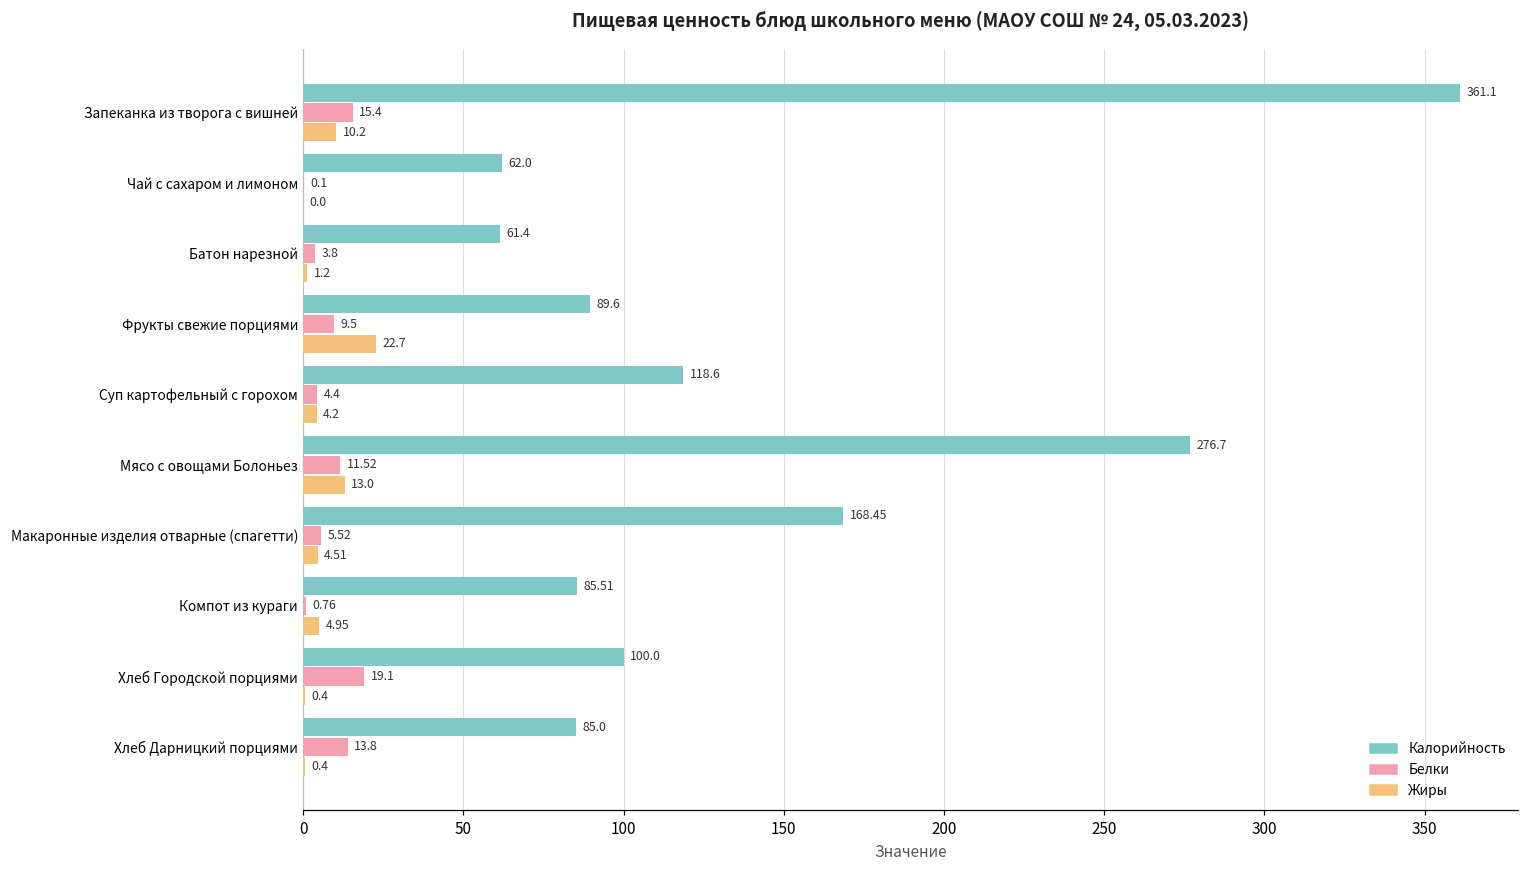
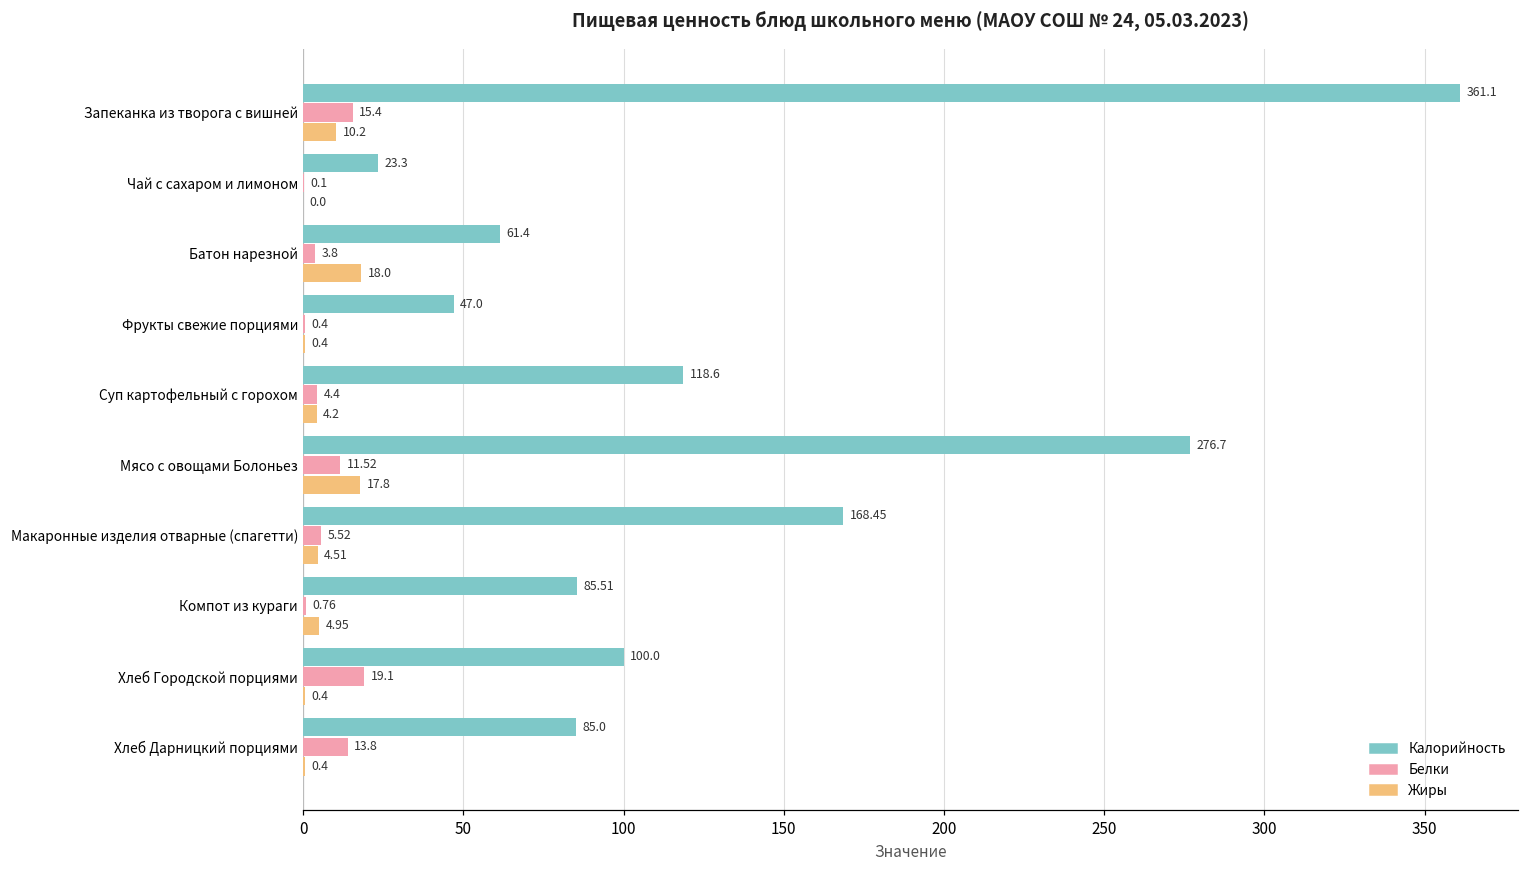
  {
    "Калорийность": {
      "Запеканка из творога с вишней": 361.1,
-     "Чай с сахаром и лимоном": 62.0,
+     "Чай с сахаром и лимоном": 23.3,
      "Батон нарезной": 61.4,
-     "Фрукты свежие порциями": 89.6,
+     "Фрукты свежие порциями": 47.0,
      "Суп картофельный с горохом": 118.6,
      "Мясо с овощами Болоньез": 276.7,
      "Макаронные изделия отварные (спагетти)": 168.45,
      "Компот из кураги": 85.51,
      "Хлеб Городской порциями": 100.0,
      "Хлеб Дарницкий порциями": 85.0
    },
    "Белки": {
      "Запеканка из творога с вишней": 15.4,
      "Чай с сахаром и лимоном": 0.1,
      "Батон нарезной": 3.8,
-     "Фрукты свежие порциями": 9.5,
+     "Фрукты свежие порциями": 0.4,
      "Суп картофельный с горохом": 4.4,
      "Мясо с овощами Болоньез": 11.52,
      "Макаронные изделия отварные (спагетти)": 5.52,
      "Компот из кураги": 0.76,
      "Хлеб Городской порциями": 19.1,
      "Хлеб Дарницкий порциями": 13.8
    },
    "Жиры": {
      "Запеканка из творога с вишней": 10.2,
      "Чай с сахаром и лимоном": 0.0,
-     "Батон нарезной": 1.2,
-     "Фрукты свежие порциями": 22.7,
+     "Батон нарезной": 18.0,
+     "Фрукты свежие порциями": 0.4,
      "Суп картофельный с горохом": 4.2,
-     "Мясо с овощами Болоньез": 13.0,
+     "Мясо с овощами Болоньез": 17.8,
      "Макаронные изделия отварные (спагетти)": 4.51,
      "Компот из кураги": 4.95,
      "Хлеб Городской порциями": 0.4,
      "Хлеб Дарницкий порциями": 0.4
    }
  }
